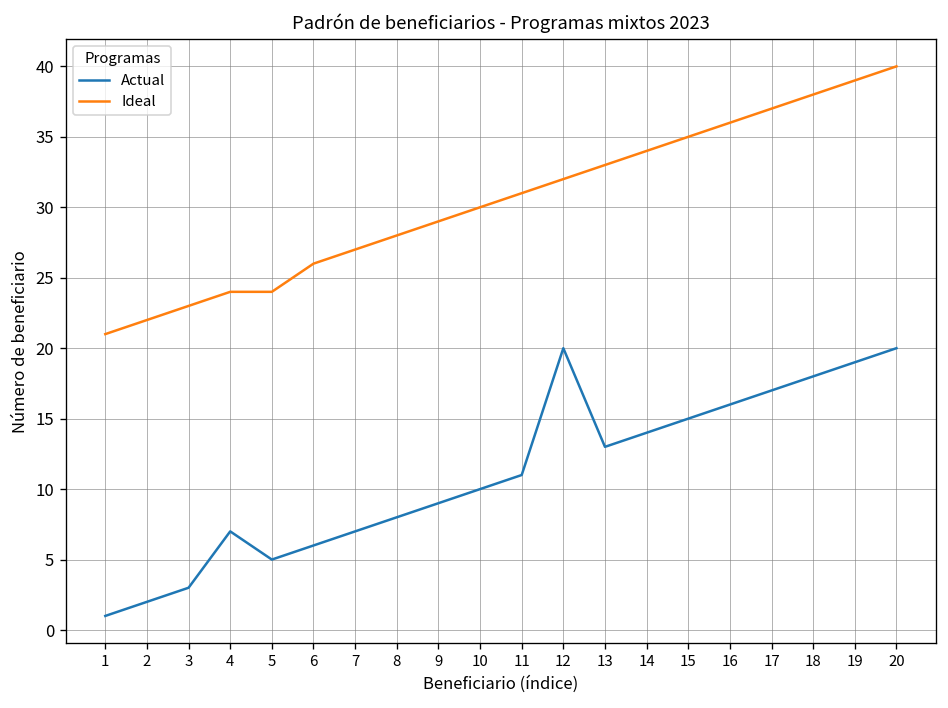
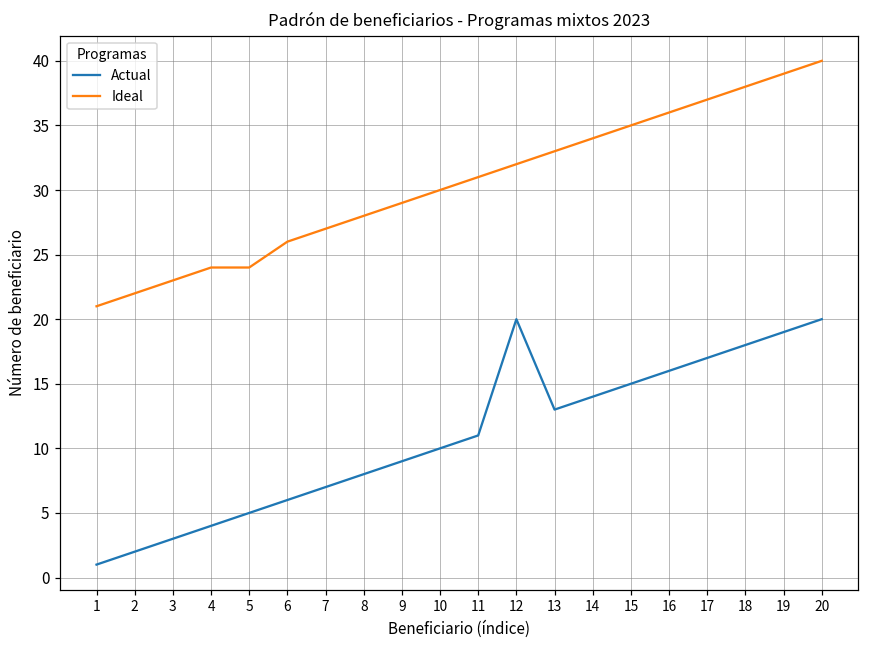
  {
    "Actual": {
      "1": 1,
      "2": 2,
      "3": 3,
-     "4": 7,
+     "4": 4,
      "5": 5,
      "6": 6,
      "7": 7,
      "8": 8,
      "9": 9,
      "10": 10,
      "11": 11,
      "12": 20,
      "13": 13,
      "14": 14,
      "15": 15,
      "16": 16,
      "17": 17,
      "18": 18,
      "19": 19,
      "20": 20
    },
    "Ideal": {
      "1": 21,
      "2": 22,
      "3": 23,
      "4": 24,
      "5": 24,
      "6": 26,
      "7": 27,
      "8": 28,
      "9": 29,
      "10": 30,
      "11": 31,
      "12": 32,
      "13": 33,
      "14": 34,
      "15": 35,
      "16": 36,
      "17": 37,
      "18": 38,
      "19": 39,
      "20": 40
    }
  }
